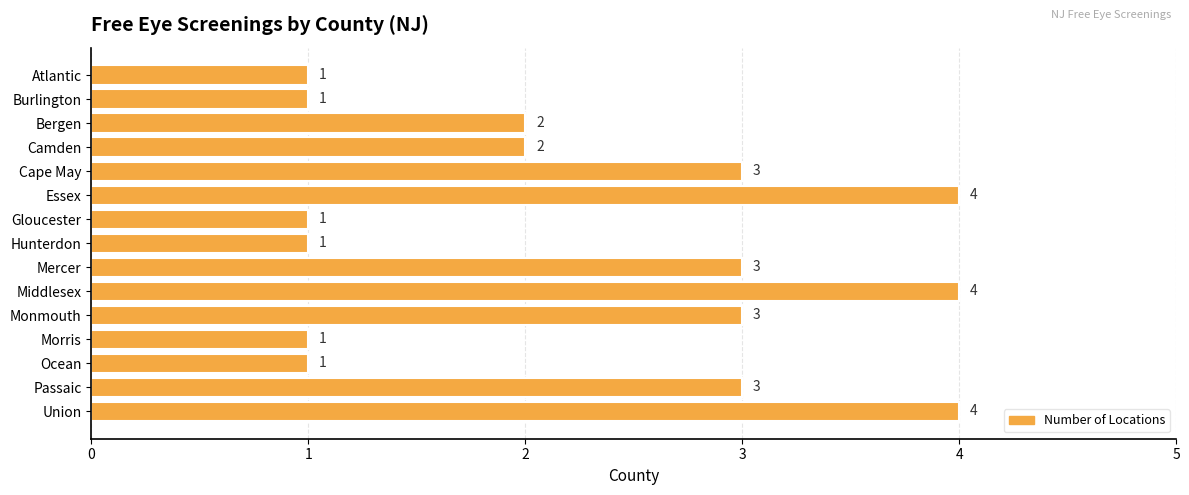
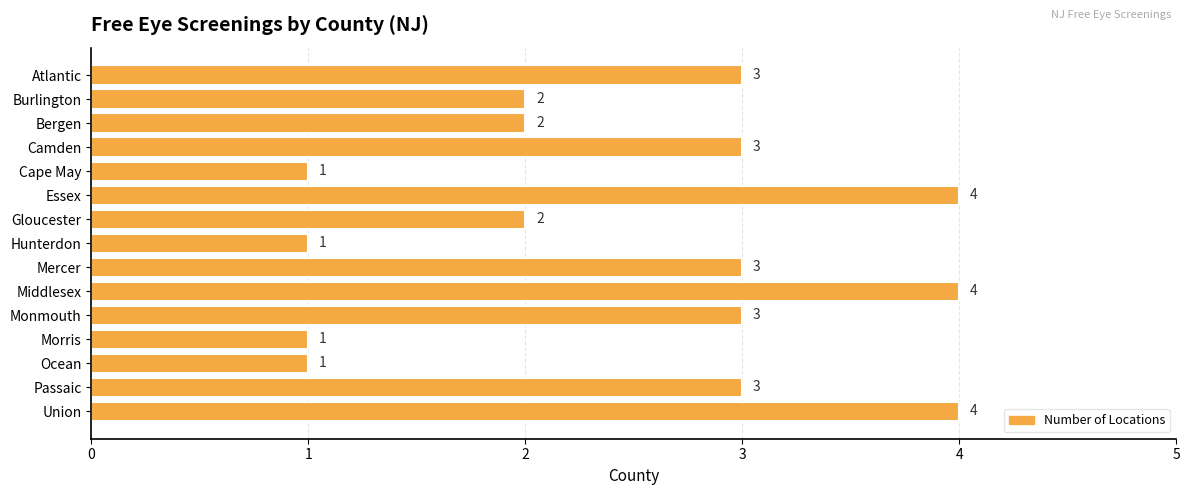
  {
-   "Atlantic": 1,
-   "Burlington": 1,
+   "Atlantic": 3,
+   "Burlington": 2,
    "Bergen": 2,
-   "Camden": 2,
-   "Cape May": 3,
+   "Camden": 3,
+   "Cape May": 1,
    "Essex": 4,
-   "Gloucester": 1,
+   "Gloucester": 2,
    "Hunterdon": 1,
    "Mercer": 3,
    "Middlesex": 4,
    "Monmouth": 3,
    "Morris": 1,
    "Ocean": 1,
    "Passaic": 3,
    "Union": 4
  }
